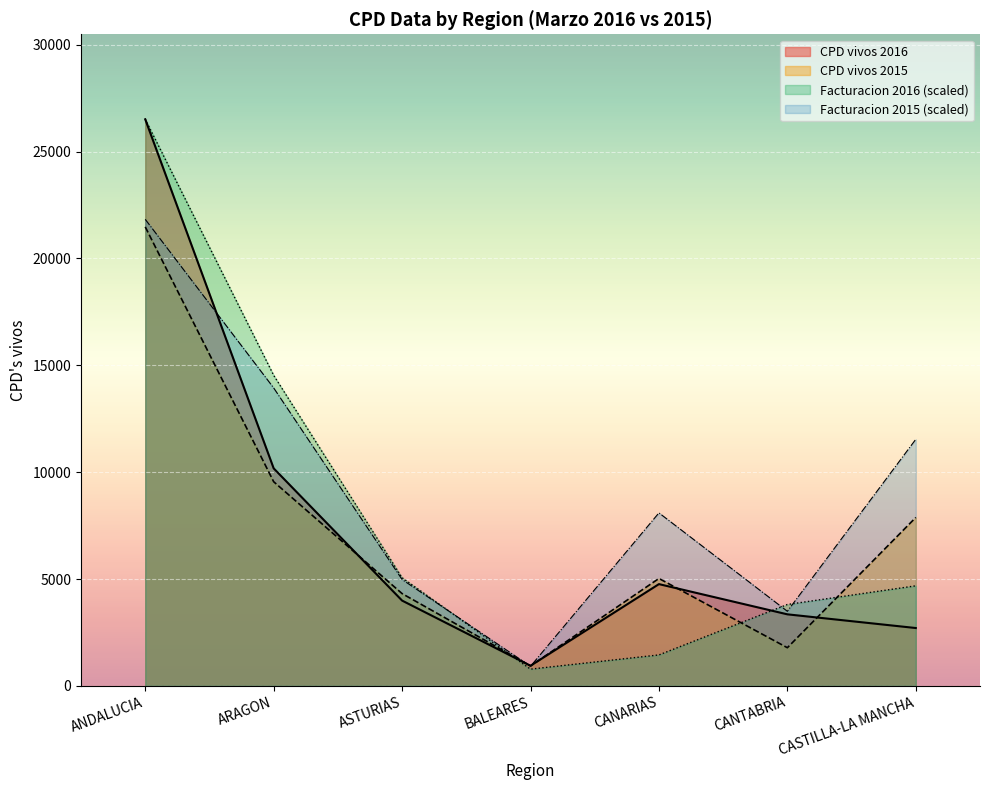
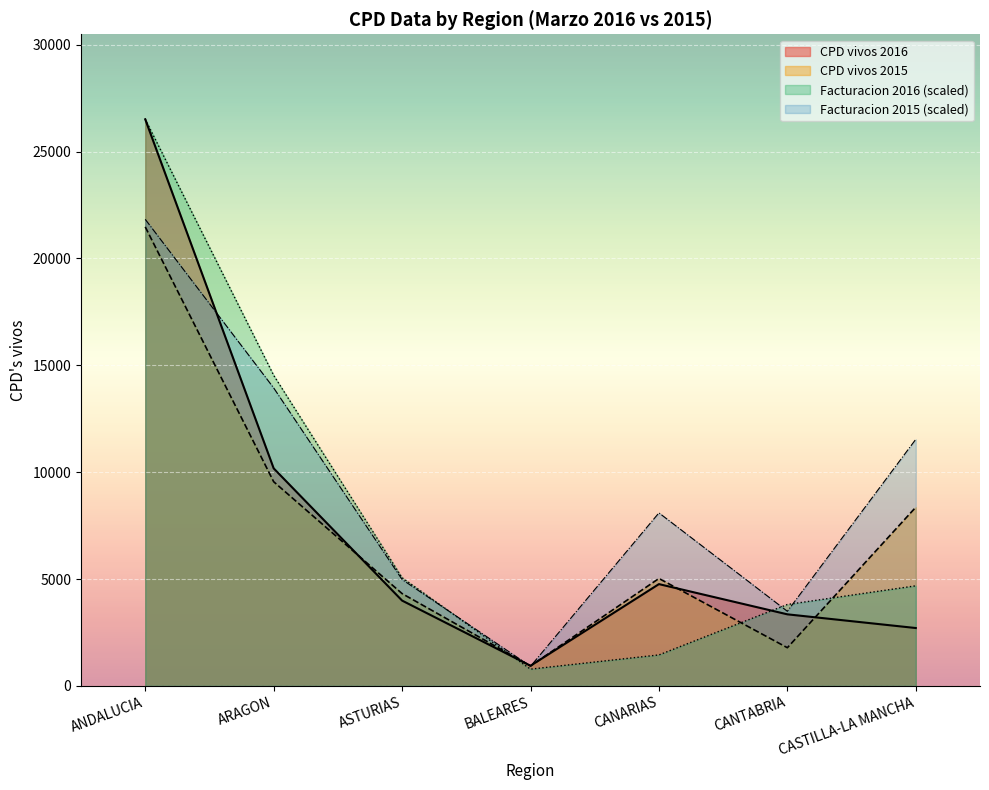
  {
    "CPD vivos 2016": {
      "ARAGON": 10200,
      "ASTURIAS": 4000,
      "CANARIAS": 4800,
      "CANTABRIA": 3300,
      "CASTILLA-LA MANCHA": 2700
    },
    "CPD vivos 2015": {
      "ANDALUCIA": 21500,
      "ARAGON": 9600,
      "ASTURIAS": 4300,
      "CANARIAS": 5000,
      "CANTABRIA": 1800,
-     "CASTILLA-LA MANCHA": 7900
+     "CASTILLA-LA MANCHA": 8400
    },
    "Facturacion 2016 (scaled)": {
      "ARAGON": 14500,
      "BALEARES": 800,
      "CANARIAS": 1400,
      "CANTABRIA": 3800,
      "CASTILLA-LA MANCHA": 4700
    },
    "Facturacion 2015 (scaled)": {
      "ANDALUCIA": 21800,
      "ARAGON": 13900,
      "CANARIAS": 8100,
      "CANTABRIA": 3500,
      "CASTILLA-LA MANCHA": 11500
    }
  }
